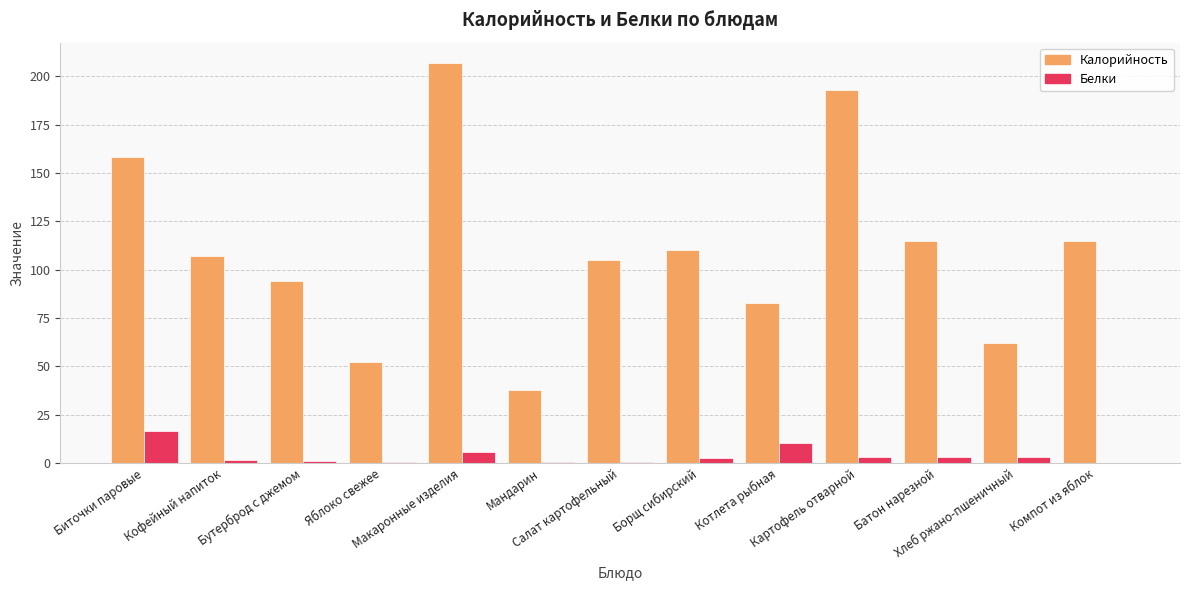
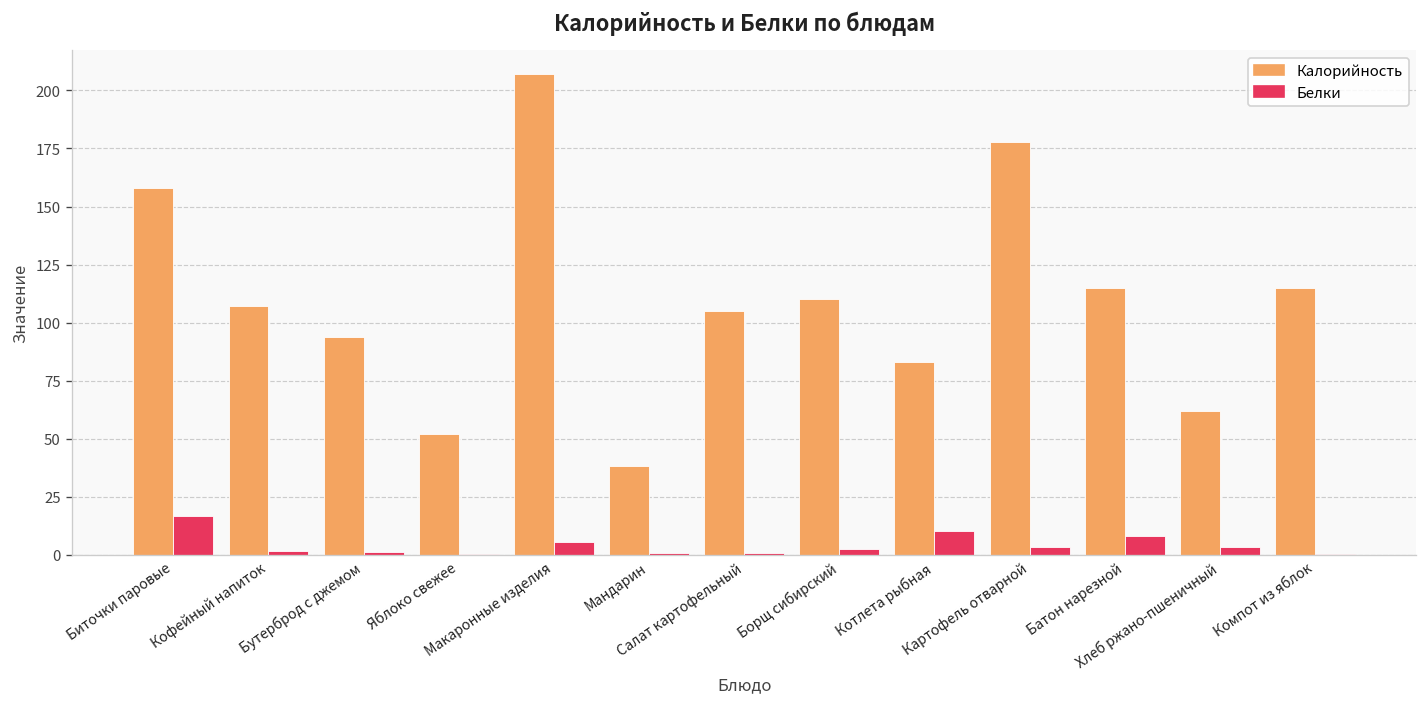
  {
    "Калорийность": {
      "Биточки паровые": 158,
      "Кофейный напиток": 107,
      "Бутерброд с джемом": 94,
      "Яблоко свежее": 52,
      "Макаронные изделия": 207,
      "Мандарин": 38,
      "Салат картофельный": 105,
      "Борщ сибирский": 110,
      "Котлета рыбная": 83,
-     "Картофель отварной": 193,
+     "Картофель отварной": 178,
      "Батон нарезной": 115,
      "Хлеб ржано-пшеничный": 62,
      "Компот из яблок": 115
    },
    "Белки": {
      "Биточки паровые": 17,
      "Кофейный напиток": 2,
      "Макаронные изделия": 6,
      "Борщ сибирский": 3,
      "Котлета рыбная": 10,
      "Картофель отварной": 3,
-     "Батон нарезной": 3,
+     "Батон нарезной": 8,
      "Хлеб ржано-пшеничный": 3
    }
  }
